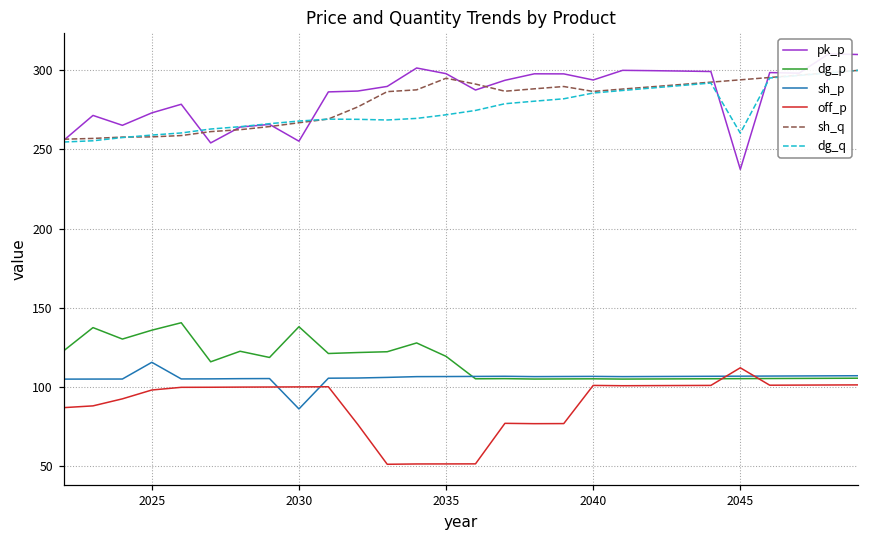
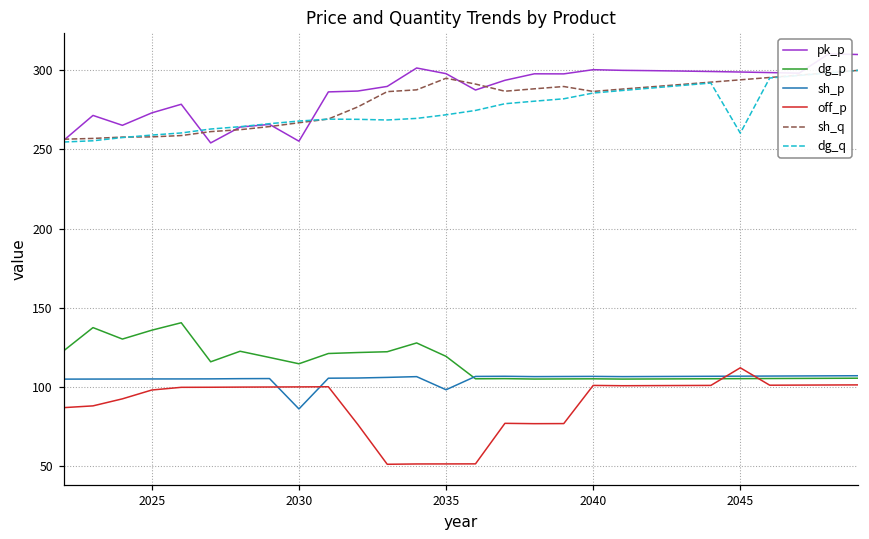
  {
    "pk_p": {
      "2025": 273,
      "2030": 255,
      "2035": 298,
-     "2040": 294,
-     "2045": 237
+     "2040": 300,
+     "2045": 299
    },
    "dg_p": {
      "2025": 136,
-     "2030": 138,
+     "2030": 115,
      "2035": 119
    },
    "sh_p": {
-     "2025": 115,
+     "2025": 105,
      "2030": 86,
-     "2035": 106
+     "2035": 98
    },
    "off_p": {
      "2025": 98,
      "2030": 100,
      "2035": 51,
      "2040": 101,
      "2045": 112
    },
    "sh_q": {
      "2035": 295,
      "2045": 294
    },
    "dg_q": {
      "2035": 272,
      "2045": 260
    }
  }
